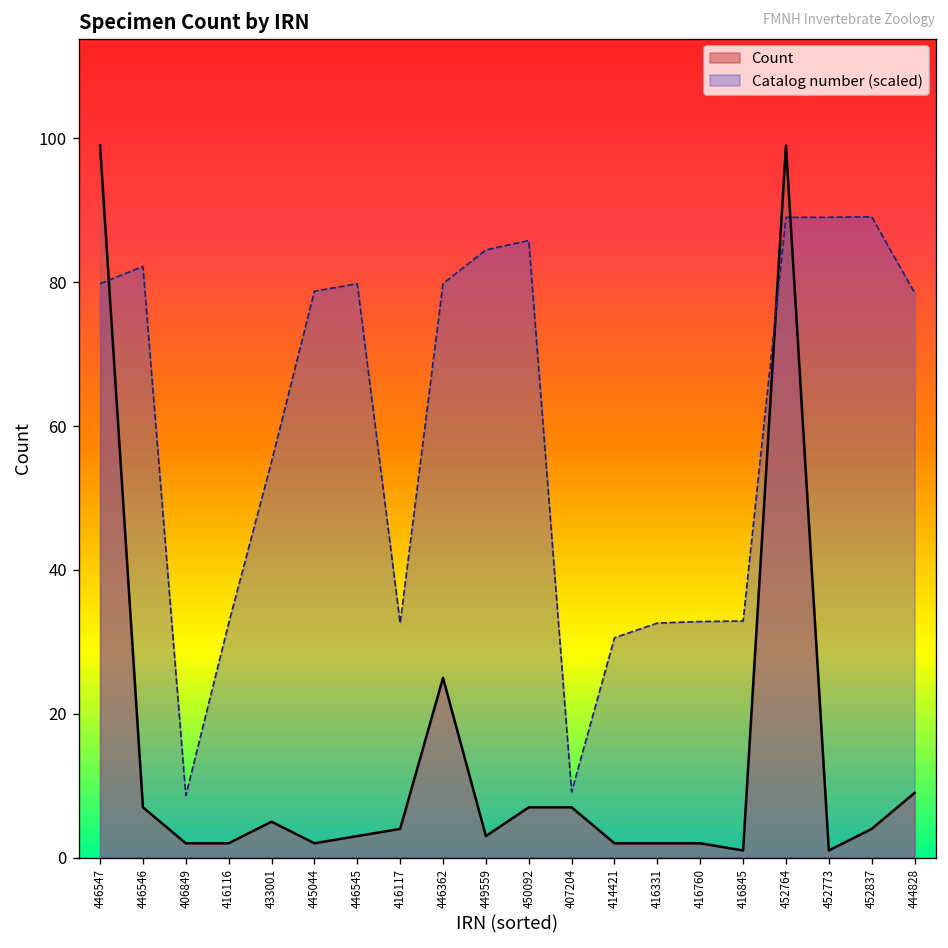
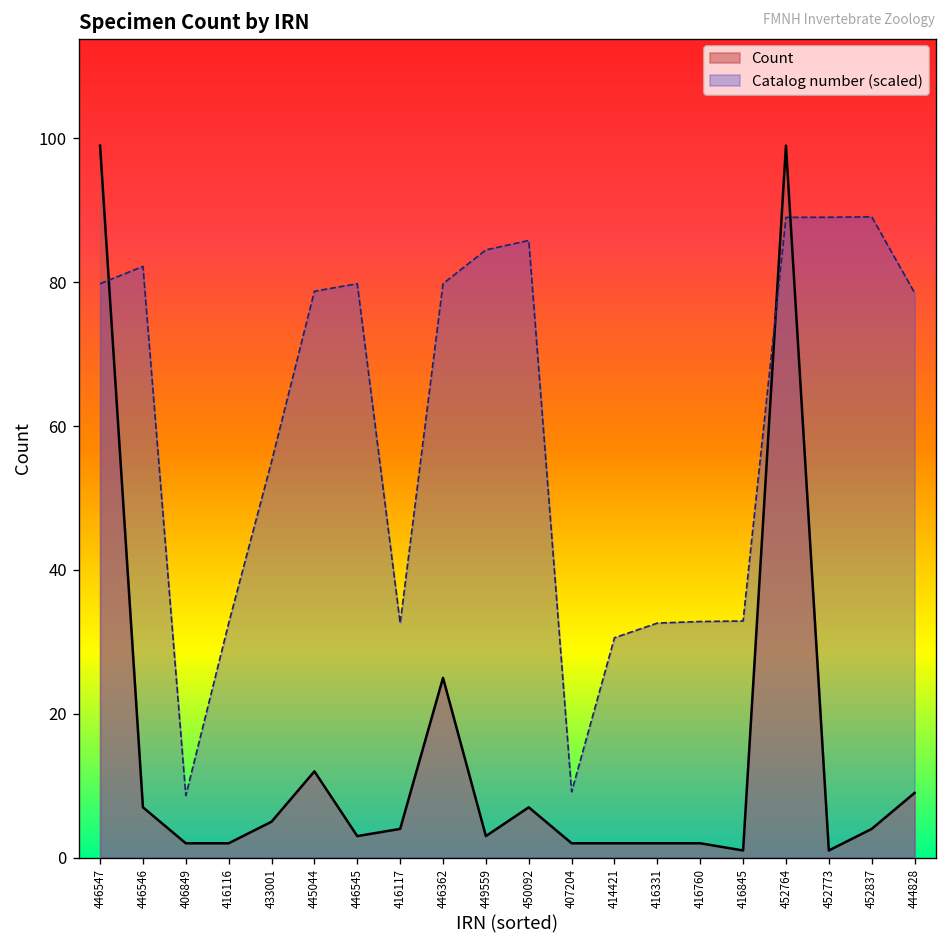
  {
    "Count": {
      "446547": 99,
      "446546": 7,
      "406849": 2,
      "416116": 2,
      "433001": 5,
-     "445044": 2,
+     "445044": 12,
      "446545": 3,
      "416117": 4,
      "446362": 25,
      "449559": 3,
      "450092": 7,
-     "407204": 7,
+     "407204": 2,
      "414421": 2,
      "416331": 2,
      "416760": 2,
      "416845": 1,
      "452764": 99,
      "452773": 1,
      "452837": 4,
      "444828": 9
    },
    "Catalog number (scaled)": {
      "446547": 80,
      "446546": 82,
      "406849": 9,
      "416116": 33,
      "433001": 55,
      "445044": 79,
      "446545": 80,
      "416117": 33,
      "446362": 80,
      "449559": 85,
      "450092": 86,
      "407204": 9,
      "414421": 31,
      "416331": 33,
      "416760": 33,
      "416845": 33,
      "452764": 89,
      "452773": 89,
      "452837": 89,
      "444828": 79
    }
  }
